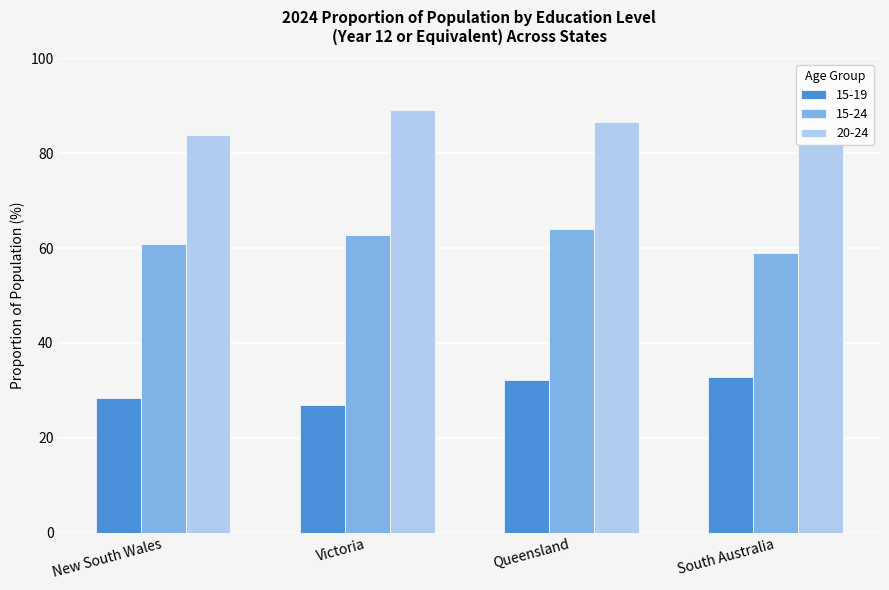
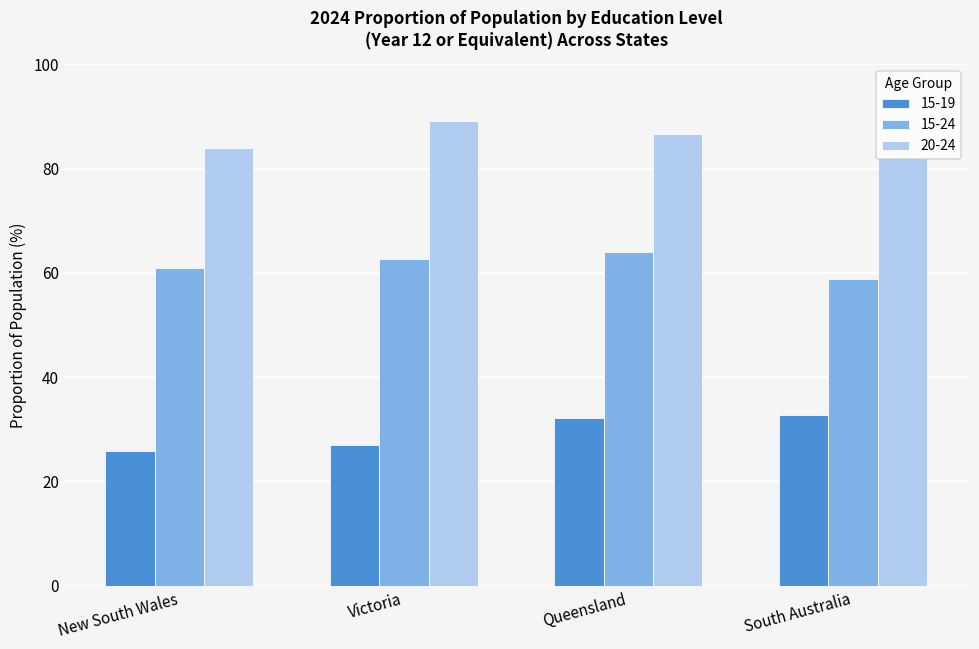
  {
    "15-19": {
-     "New South Wales": 28,
+     "New South Wales": 26,
      "Victoria": 27,
      "Queensland": 32,
      "South Australia": 33
    }
  }
